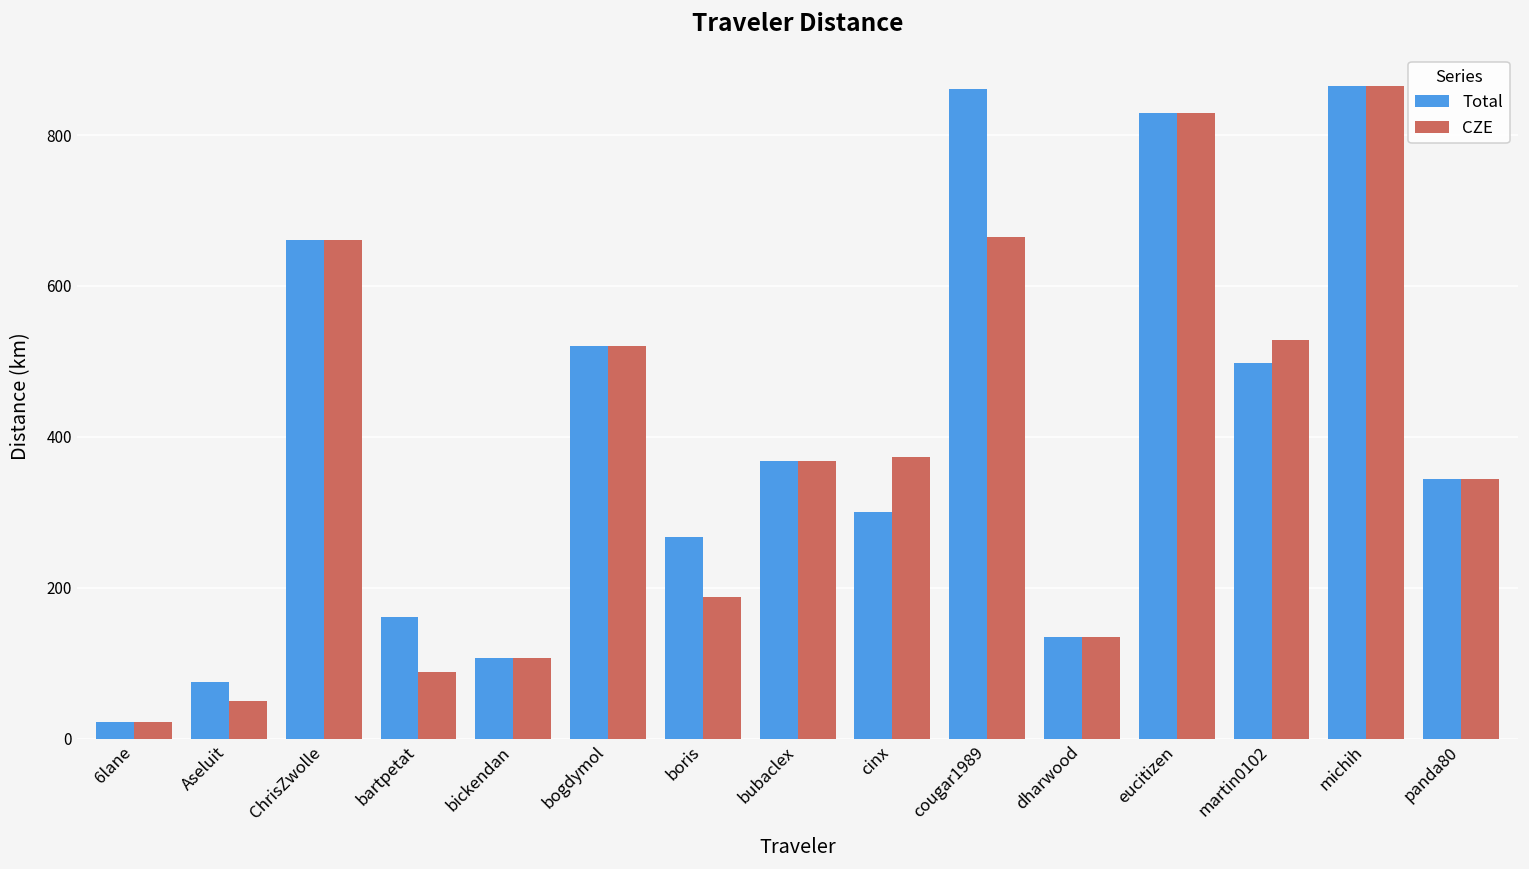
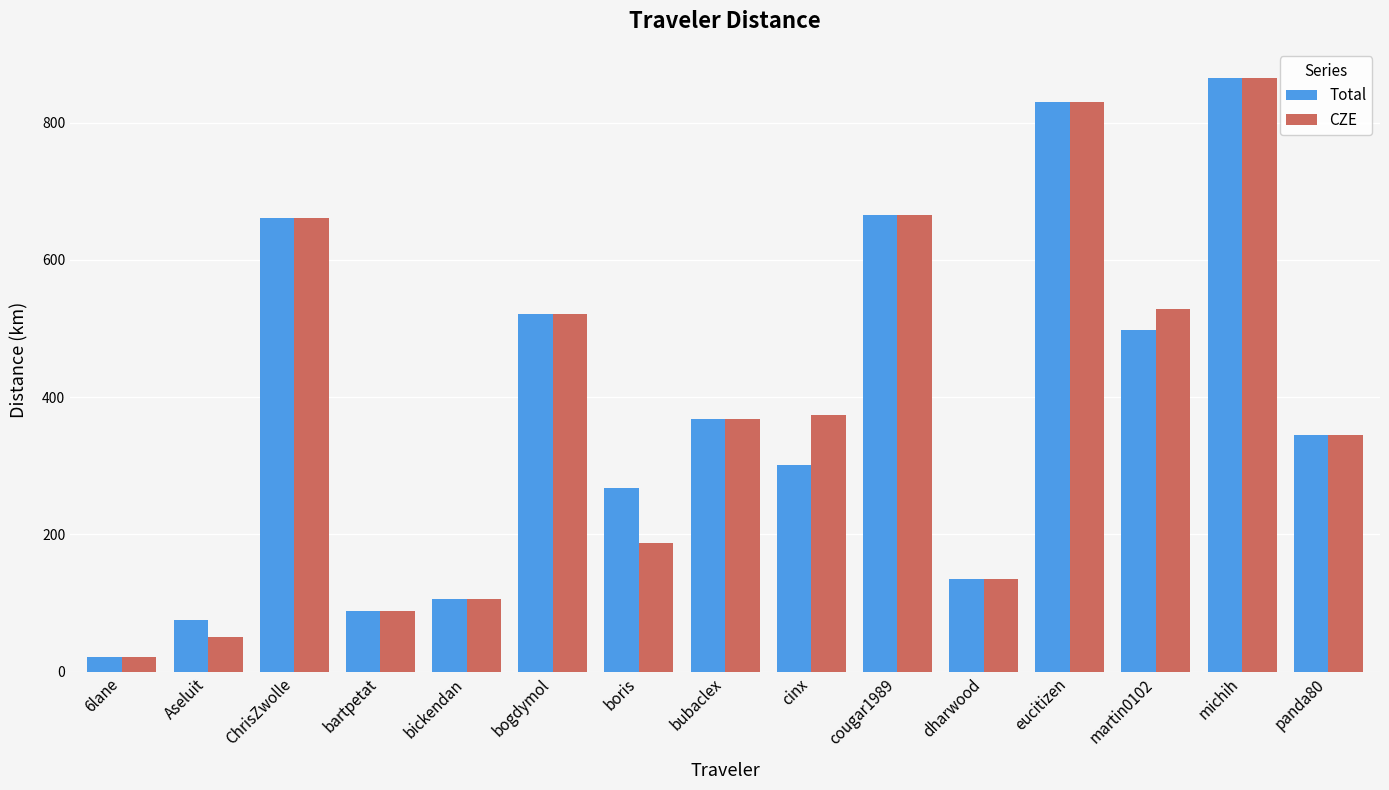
  {
    "Total": {
      "6lane": 20,
      "Aseluit": 70,
      "ChrisZwolle": 660,
-     "bartpetat": 160,
+     "bartpetat": 90,
      "bickendan": 110,
      "bogdymol": 520,
      "boris": 270,
      "bubaclex": 370,
      "cinx": 300,
-     "cougar1989": 860,
+     "cougar1989": 660,
      "dharwood": 140,
      "eucitizen": 830,
      "martin0102": 500,
      "michih": 860,
      "panda80": 340
    },
    "CZE": {
      "6lane": 20,
      "Aseluit": 50,
      "ChrisZwolle": 660,
      "bartpetat": 90,
      "bickendan": 110,
      "bogdymol": 520,
      "boris": 190,
      "bubaclex": 370,
      "cinx": 370,
      "cougar1989": 660,
      "dharwood": 140,
      "eucitizen": 830,
      "martin0102": 530,
      "michih": 860,
      "panda80": 340
    }
  }
